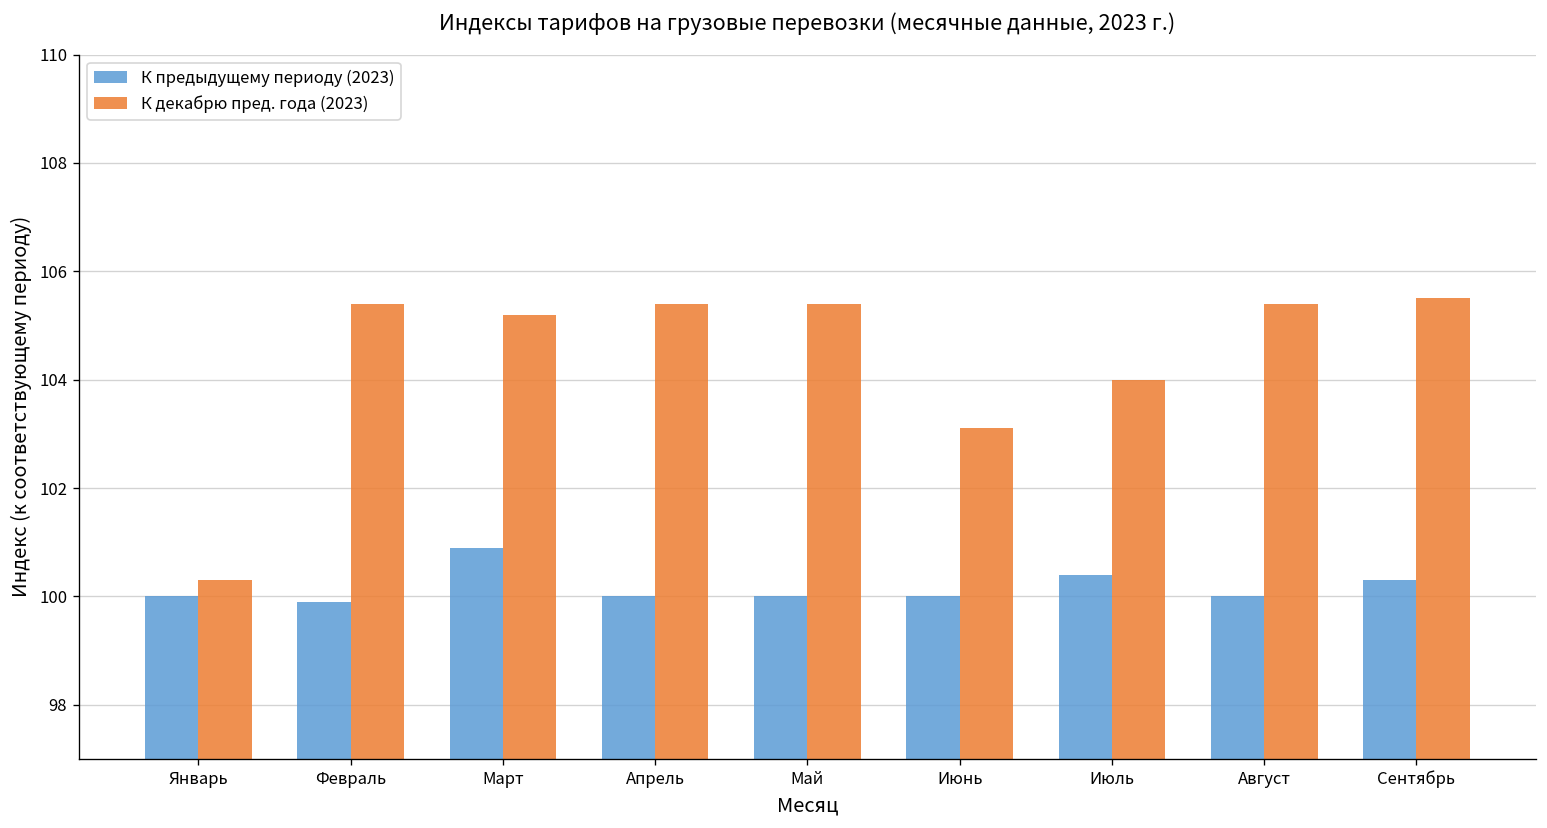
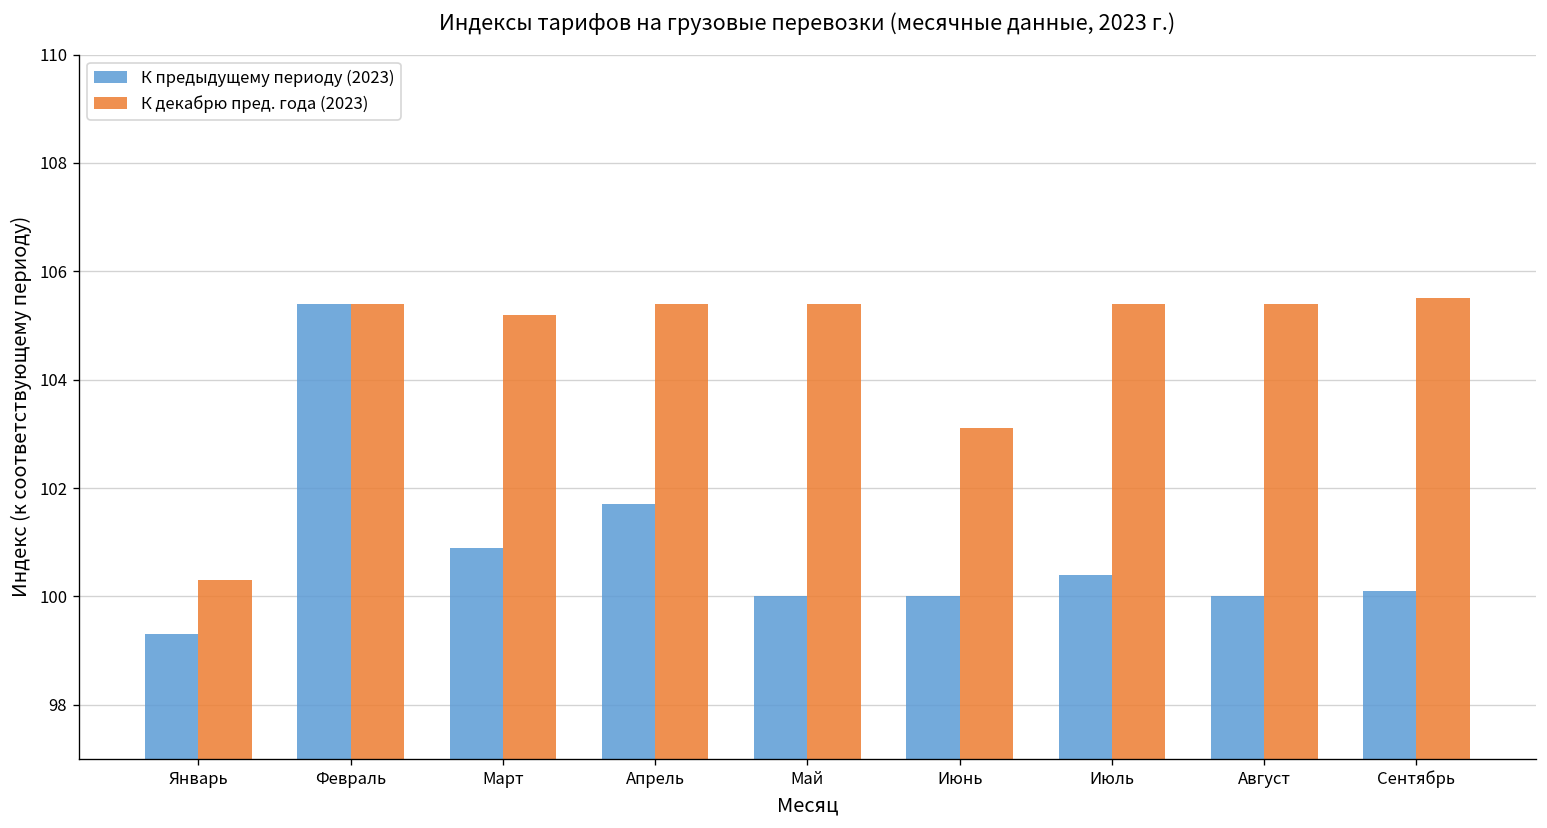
  {
    "К предыдущему периоду (2023)": {
-     "Январь": 100.0,
-     "Февраль": 99.9,
+     "Январь": 99.3,
+     "Февраль": 105.4,
      "Март": 100.9,
-     "Апрель": 100.0,
+     "Апрель": 101.7,
      "Май": 100.0,
      "Июнь": 100.0,
      "Июль": 100.4,
      "Август": 100.0,
-     "Сентябрь": 100.3
+     "Сентябрь": 100.1
    },
    "К декабрю пред. года (2023)": {
      "Январь": 100.3,
      "Февраль": 105.4,
      "Март": 105.2,
      "Апрель": 105.4,
      "Май": 105.4,
      "Июнь": 103.1,
-     "Июль": 104.0,
+     "Июль": 105.4,
      "Август": 105.4,
      "Сентябрь": 105.5
    }
  }
